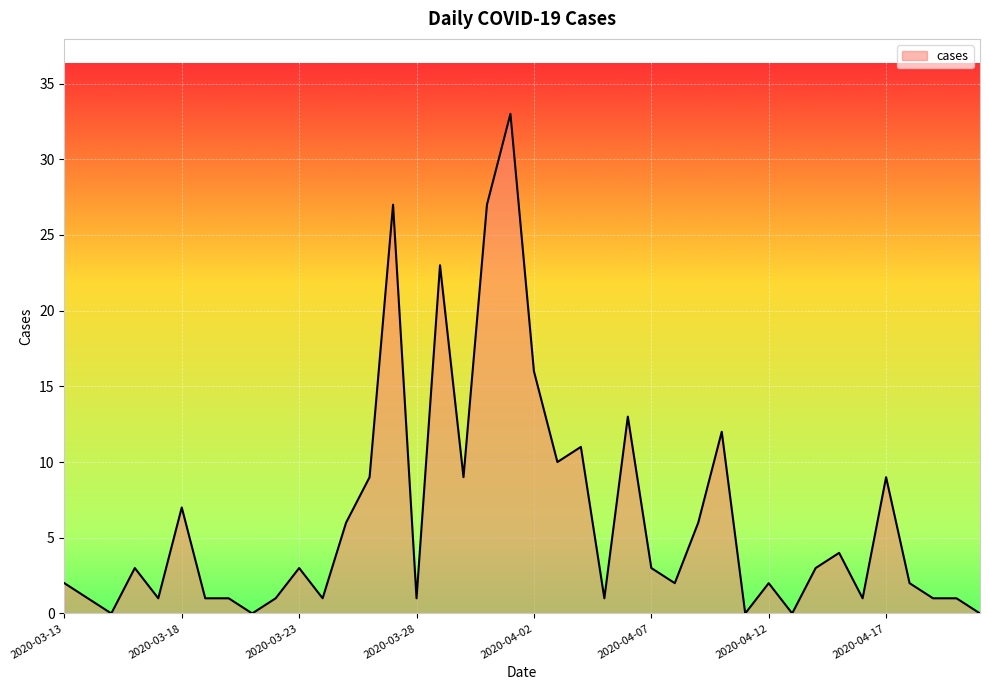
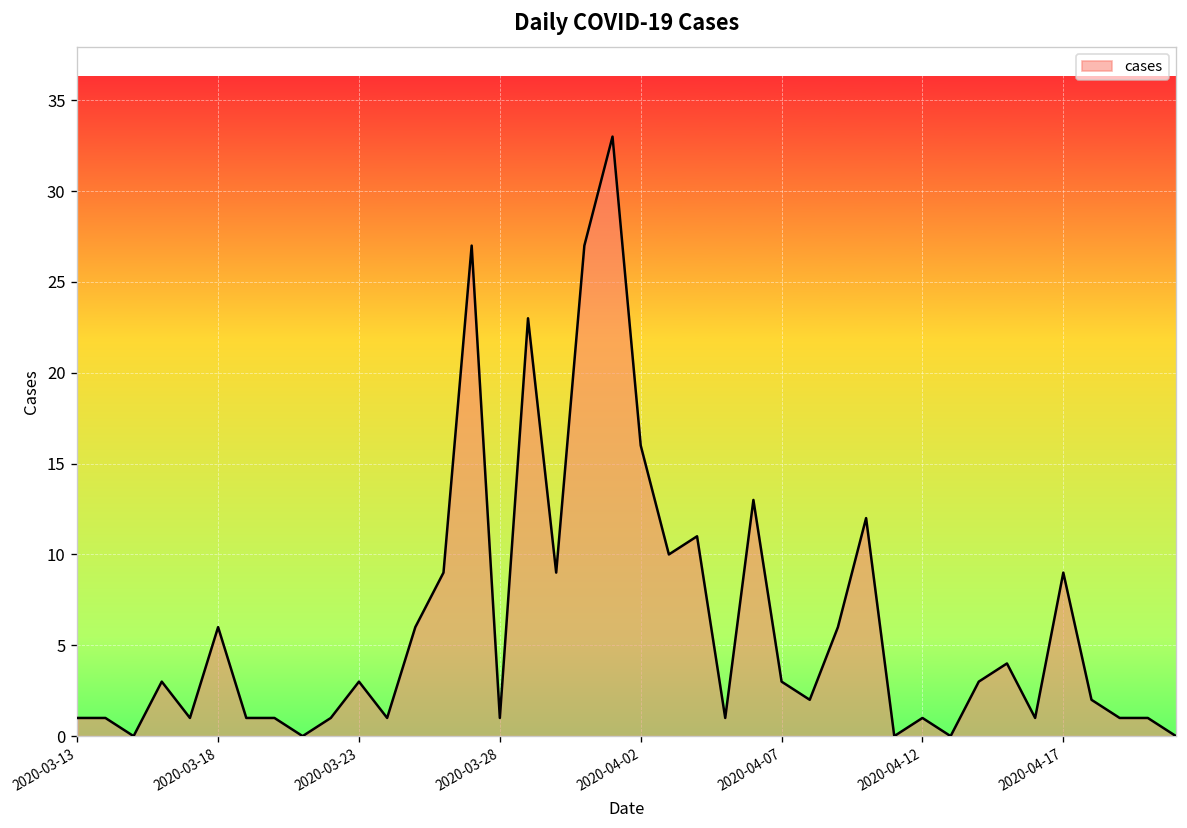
  {
-   "2020-03-13": 2,
-   "2020-03-18": 7,
+   "2020-03-13": 1,
+   "2020-03-18": 6,
    "2020-03-23": 3,
    "2020-03-28": 1,
    "2020-04-02": 16,
    "2020-04-07": 3,
-   "2020-04-12": 2,
+   "2020-04-12": 1,
    "2020-04-17": 9
  }
